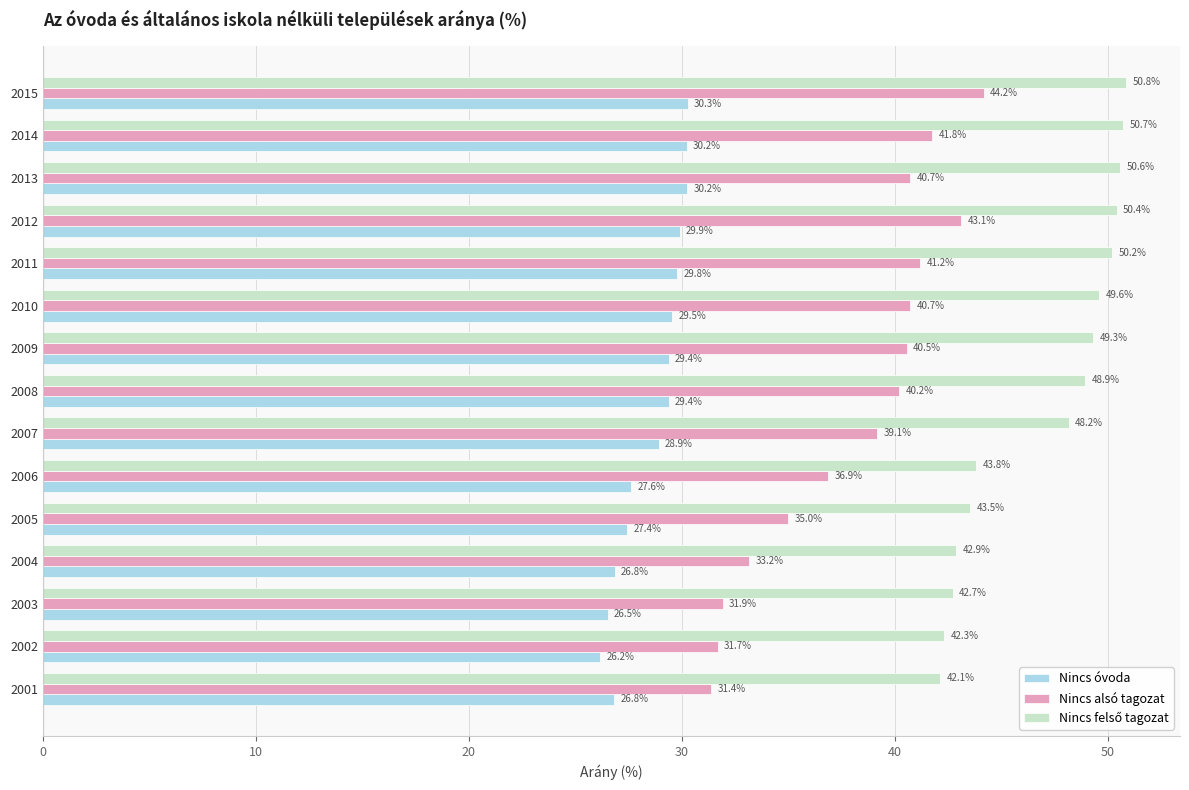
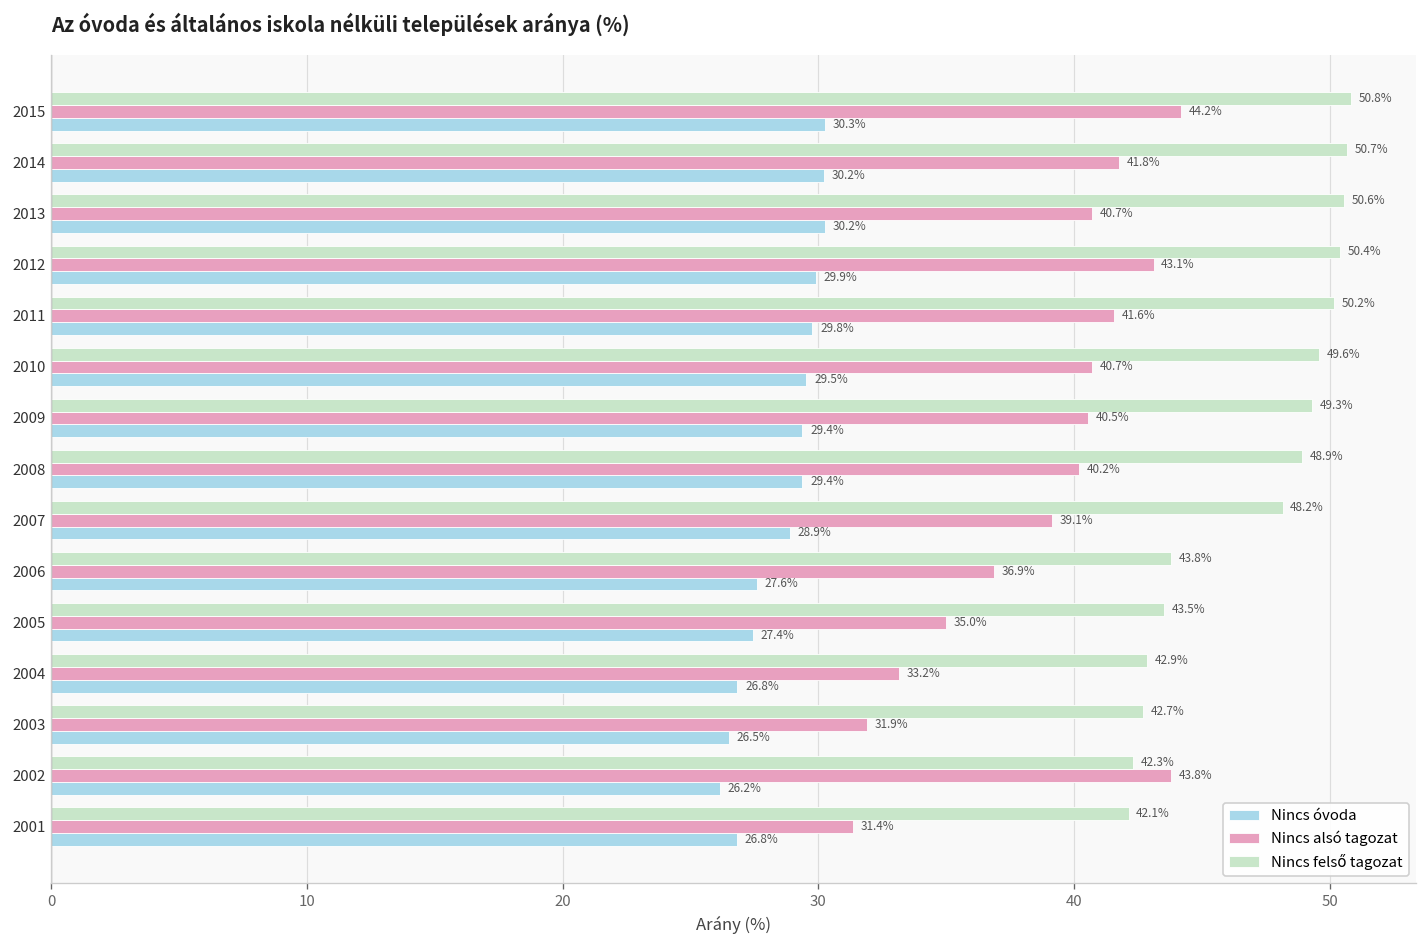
  {
    "Nincs alsó tagozat": {
      "2015": "44.2%",
      "2014": "41.8%",
      "2013": "40.7%",
      "2012": "43.1%",
-     "2011": "41.2%",
+     "2011": "41.6%",
      "2010": "40.7%",
      "2009": "40.5%",
      "2008": "40.2%",
      "2007": "39.1%",
      "2006": "36.9%",
      "2005": "35.0%",
      "2004": "33.2%",
      "2003": "31.9%",
-     "2002": "31.7%",
+     "2002": "43.8%",
      "2001": "31.4%"
    }
  }
